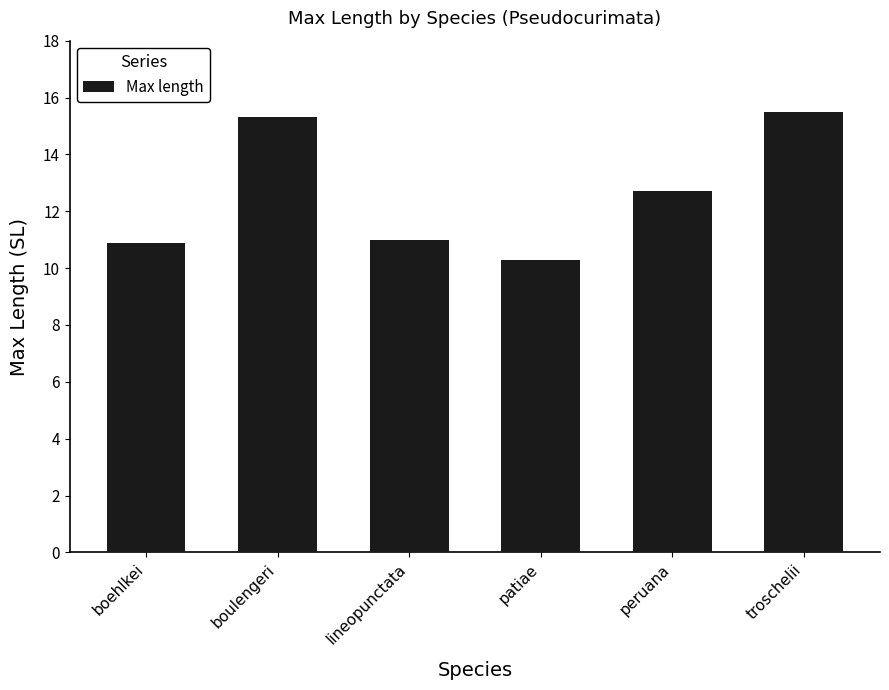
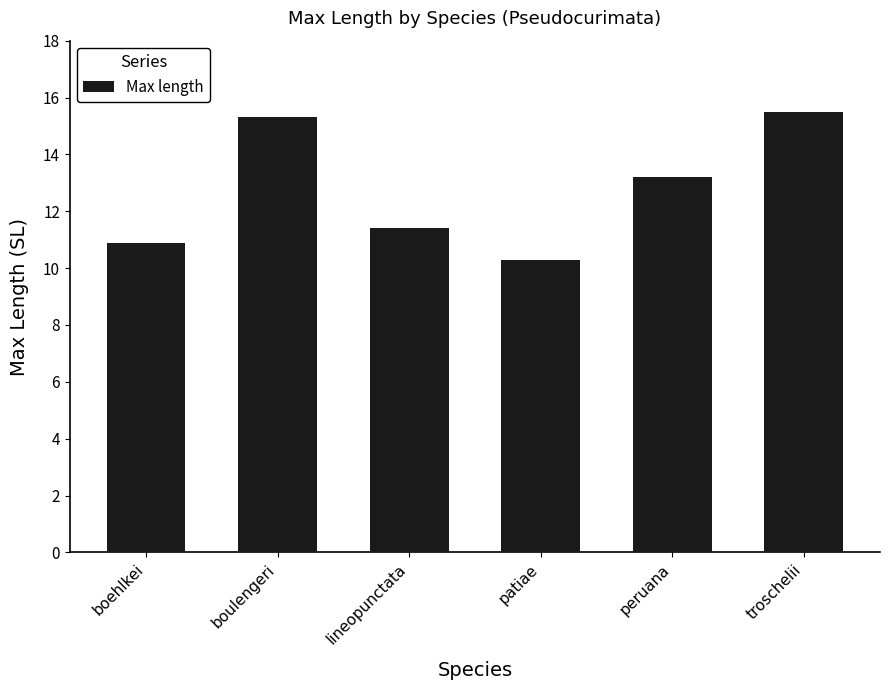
  {
    "boehlkei": 10.9,
    "boulengeri": 15.3,
-   "lineopunctata": 11.0,
+   "lineopunctata": 11.4,
    "patiae": 10.3,
-   "peruana": 12.7,
+   "peruana": 13.2,
    "troschelii": 15.5
  }
